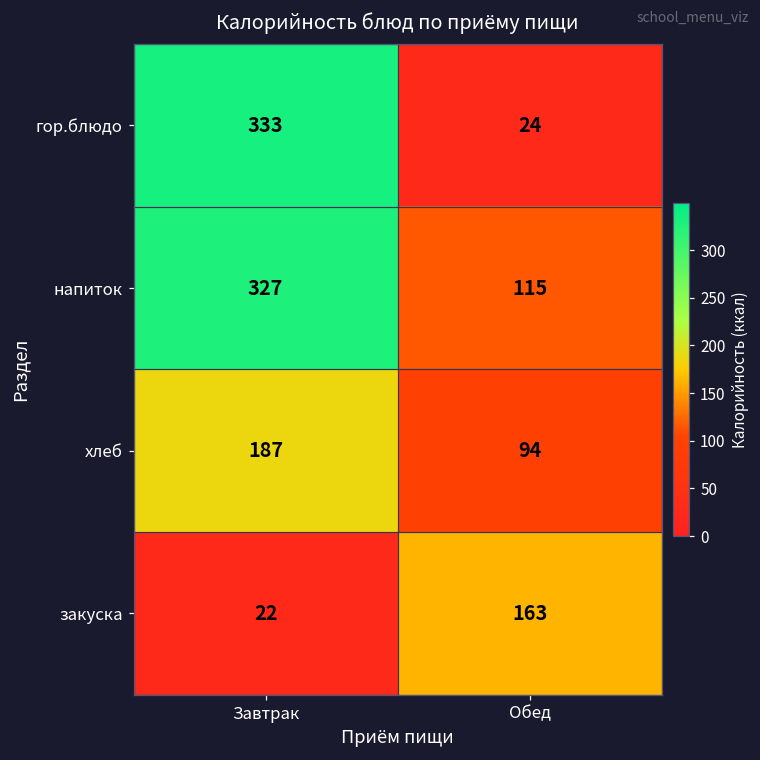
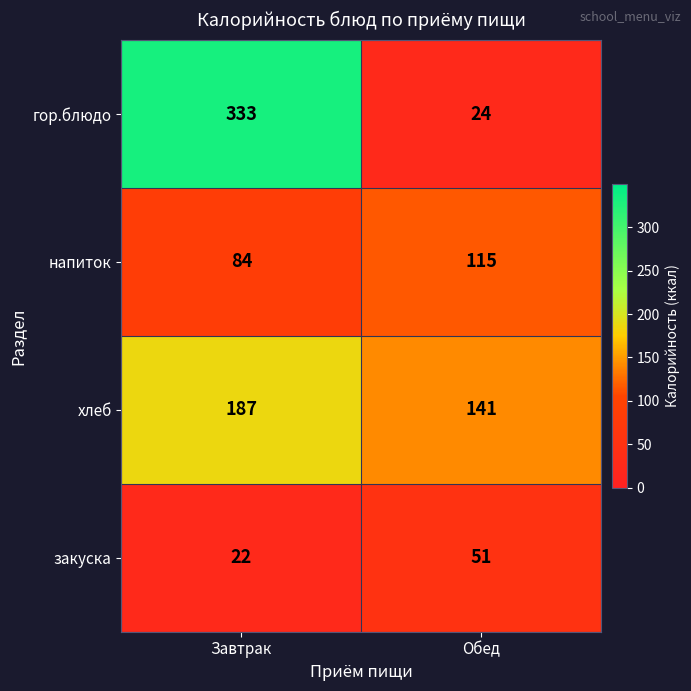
  {
    "гор.блюдо": {
      "Завтрак": 333,
      "Обед": 24
    },
    "напиток": {
-     "Завтрак": 327,
+     "Завтрак": 84,
      "Обед": 115
    },
    "хлеб": {
      "Завтрак": 187,
-     "Обед": 94
+     "Обед": 141
    },
    "закуска": {
      "Завтрак": 22,
-     "Обед": 163
+     "Обед": 51
    }
  }
